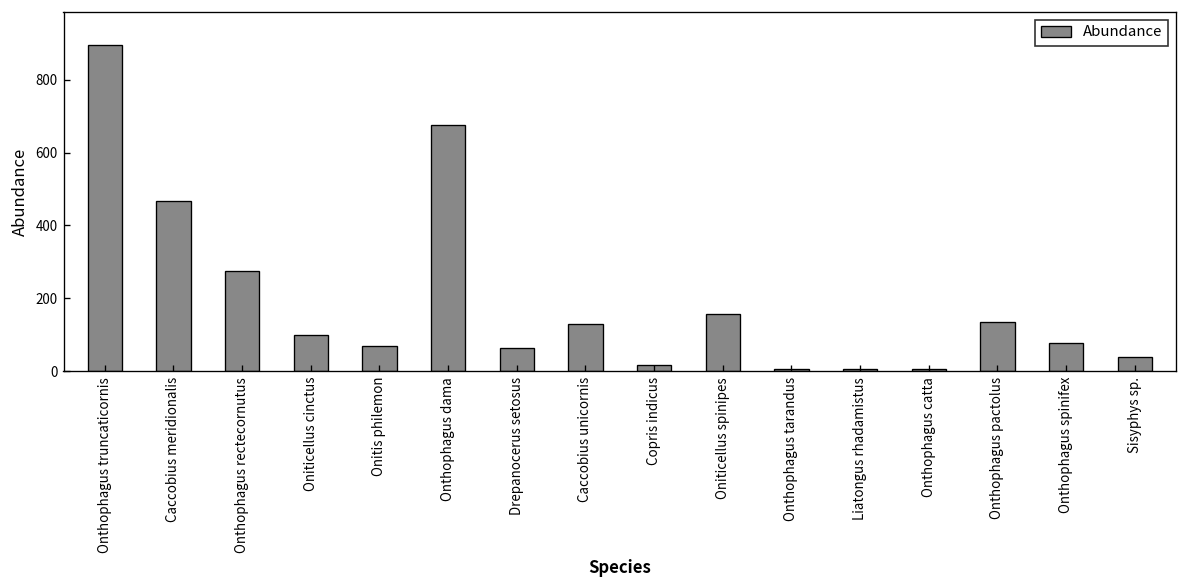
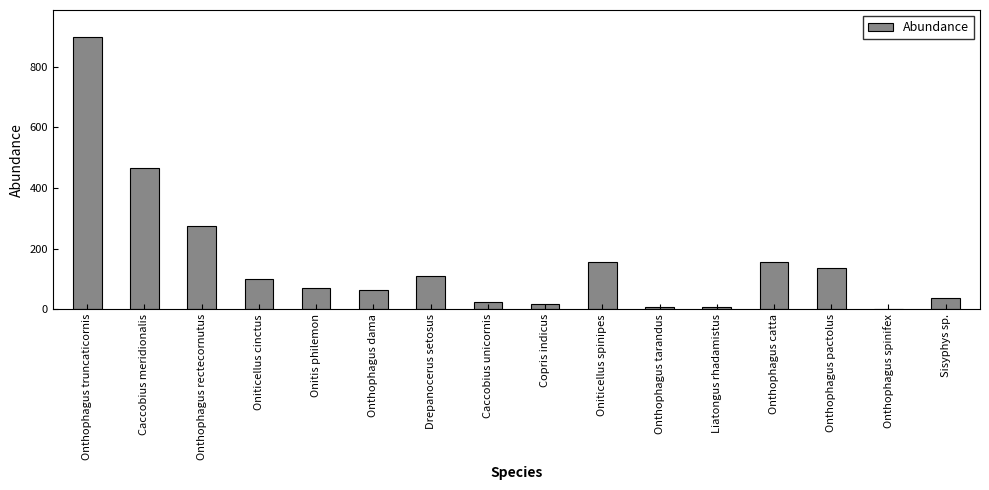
  {
    "Onthophagus truncaticornis": 900,
    "Caccobius meridionalis": 470,
    "Onthophagus rectecornutus": 270,
    "Oniticellus cinctus": 100,
    "Onitis philemon": 70,
-   "Onthophagus dama": 680,
-   "Drepanocerus setosus": 60,
-   "Caccobius unicornis": 130,
+   "Onthophagus dama": 60,
+   "Drepanocerus setosus": 110,
+   "Caccobius unicornis": 30,
    "Copris indicus": 20,
    "Oniticellus spinipes": 160,
-   "Onthophagus catta": 10,
+   "Onthophagus catta": 160,
    "Onthophagus pactolus": 140,
-   "Onthophagus spinifex": 80,
+   "Onthophagus spinifex": 0,
    "Sisyphys sp.": 40
  }
